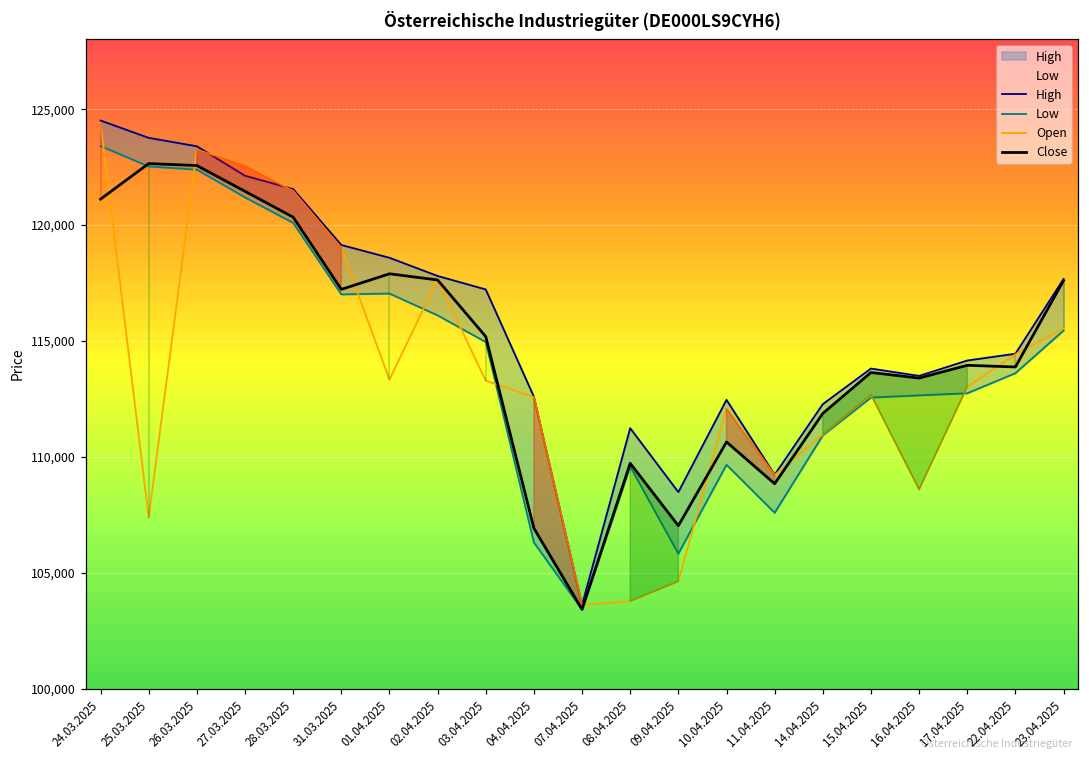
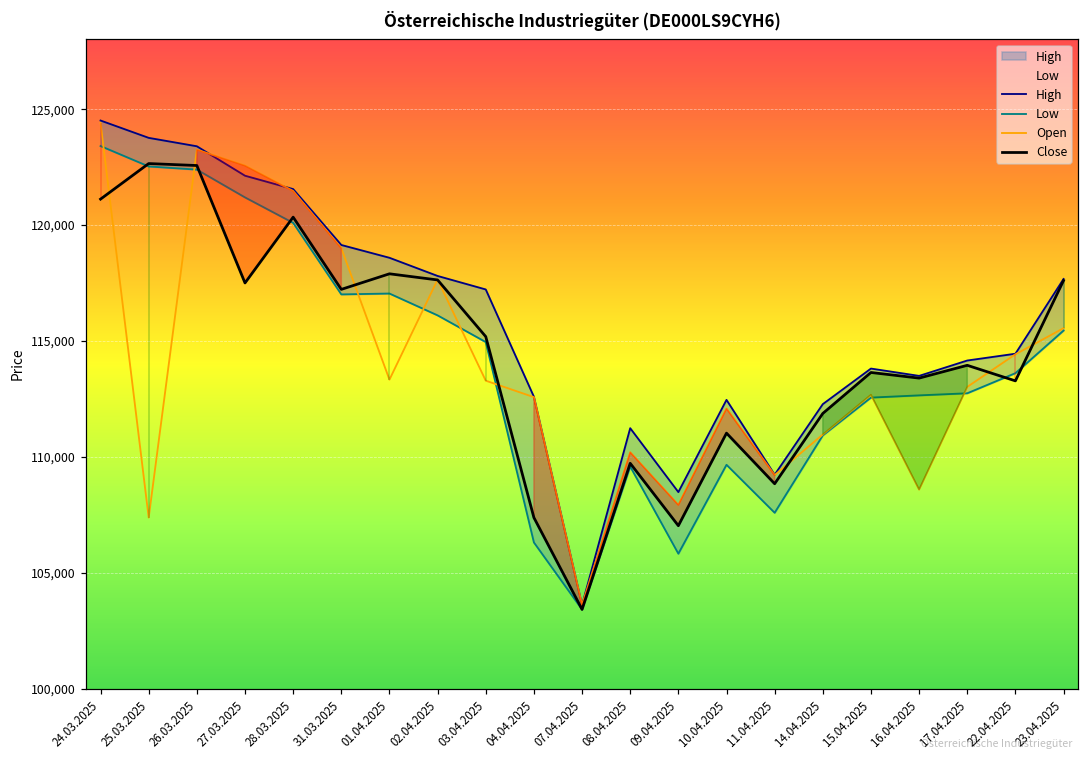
  {
    "Open": {
      "25.03.2025": "107,400",
      "26.03.2025": "123,200",
      "27.03.2025": "122,600",
      "31.03.2025": "119,000",
      "01.04.2025": "113,300",
      "03.04.2025": "113,300",
-     "08.04.2025": "103,800",
-     "09.04.2025": "104,600",
+     "08.04.2025": "110,200",
+     "09.04.2025": "107,900",
      "10.04.2025": "112,100",
      "15.04.2025": "112,700",
      "16.04.2025": "108,600",
      "17.04.2025": "113,000"
    },
    "Close": {
      "24.03.2025": "121,100",
      "25.03.2025": "122,600",
      "26.03.2025": "122,600",
-     "27.03.2025": "121,500",
+     "27.03.2025": "117,500",
      "28.03.2025": "120,300",
      "31.03.2025": "117,200",
      "01.04.2025": "117,900",
      "03.04.2025": "115,200",
-     "04.04.2025": "106,900",
+     "04.04.2025": "107,400",
      "08.04.2025": "109,700",
      "09.04.2025": "107,000",
-     "10.04.2025": "110,600",
+     "10.04.2025": "111,000",
      "11.04.2025": "108,800",
      "14.04.2025": "111,900",
      "15.04.2025": "113,600",
      "17.04.2025": "113,900",
-     "22.04.2025": "113,900"
+     "22.04.2025": "113,300"
    }
  }
